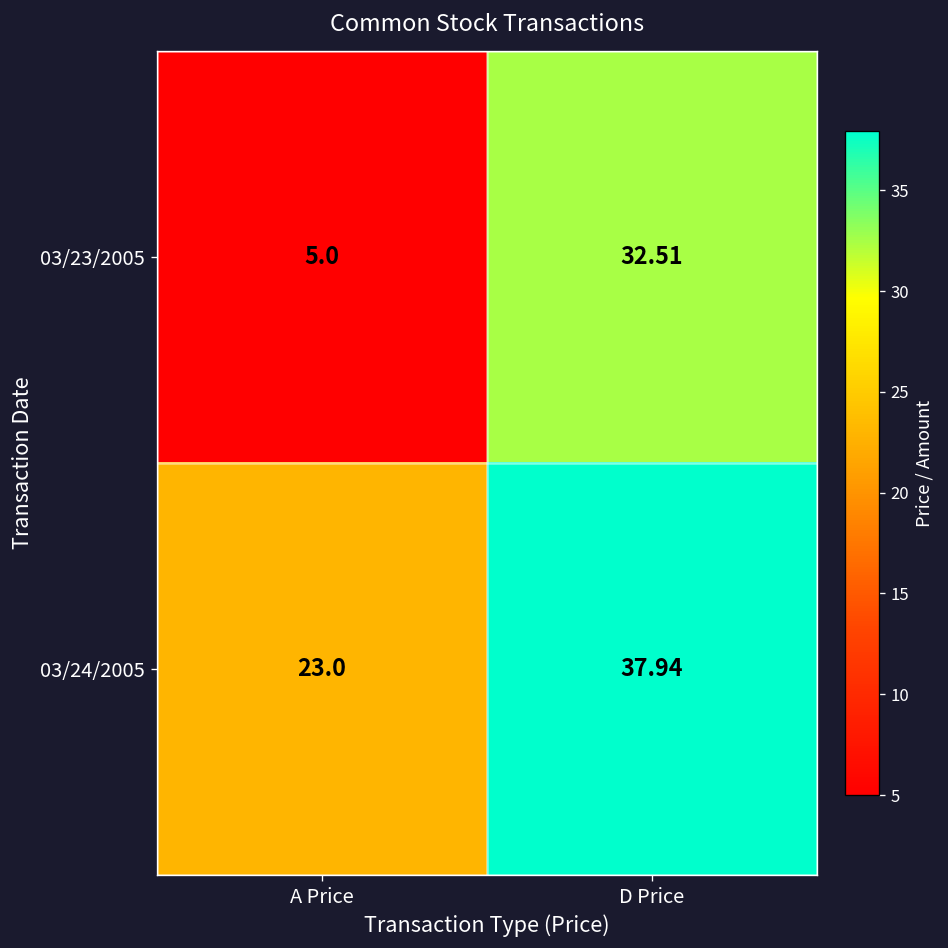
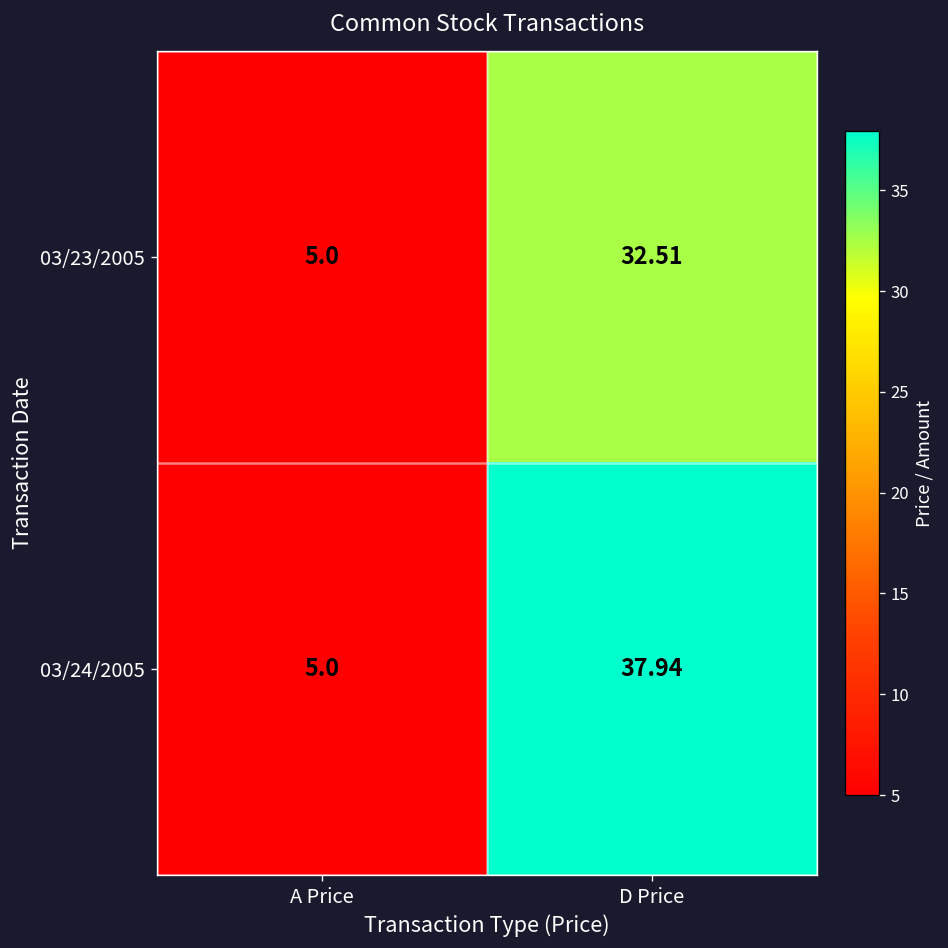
  {
    "03/23/2005": {
      "A Price": 5.0,
      "D Price": 32.51
    },
    "03/24/2005": {
-     "A Price": 23.0,
+     "A Price": 5.0,
      "D Price": 37.94
    }
  }
